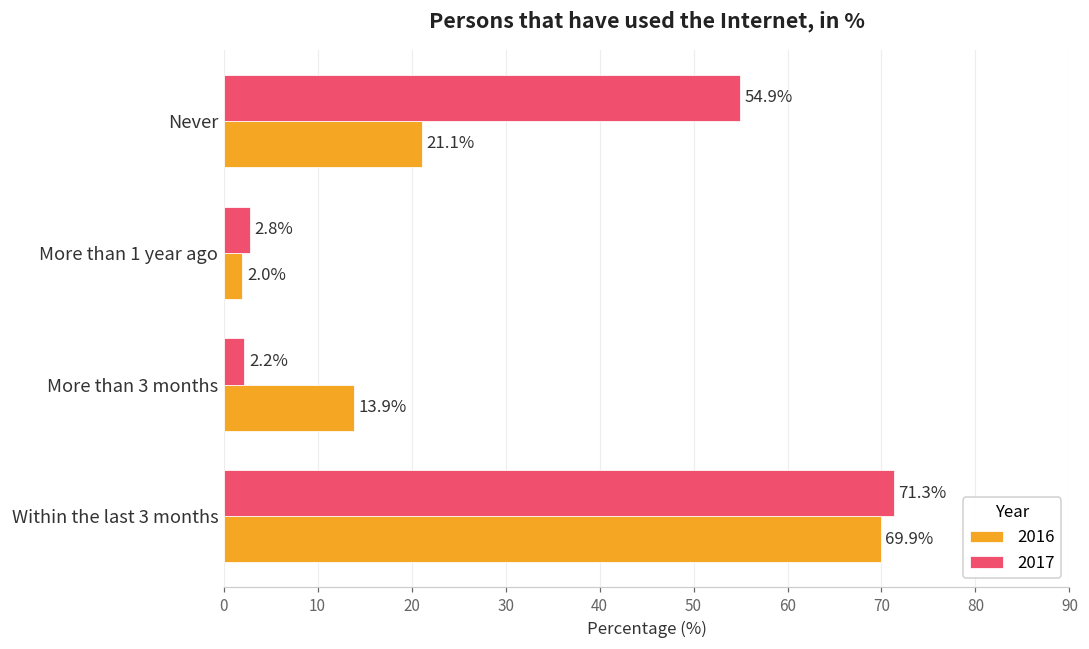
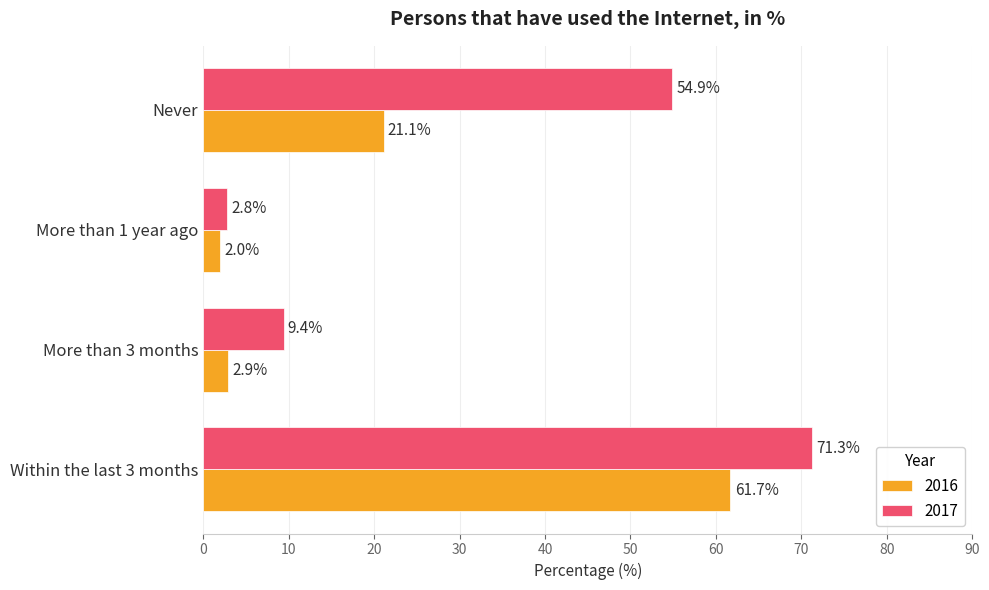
  {
    "2016": {
      "Never": "21.1%",
      "More than 1 year ago": "2.0%",
-     "More than 3 months": "13.9%",
-     "Within the last 3 months": "69.9%"
+     "More than 3 months": "2.9%",
+     "Within the last 3 months": "61.7%"
    },
    "2017": {
      "Never": "54.9%",
      "More than 1 year ago": "2.8%",
-     "More than 3 months": "2.2%",
+     "More than 3 months": "9.4%",
      "Within the last 3 months": "71.3%"
    }
  }
